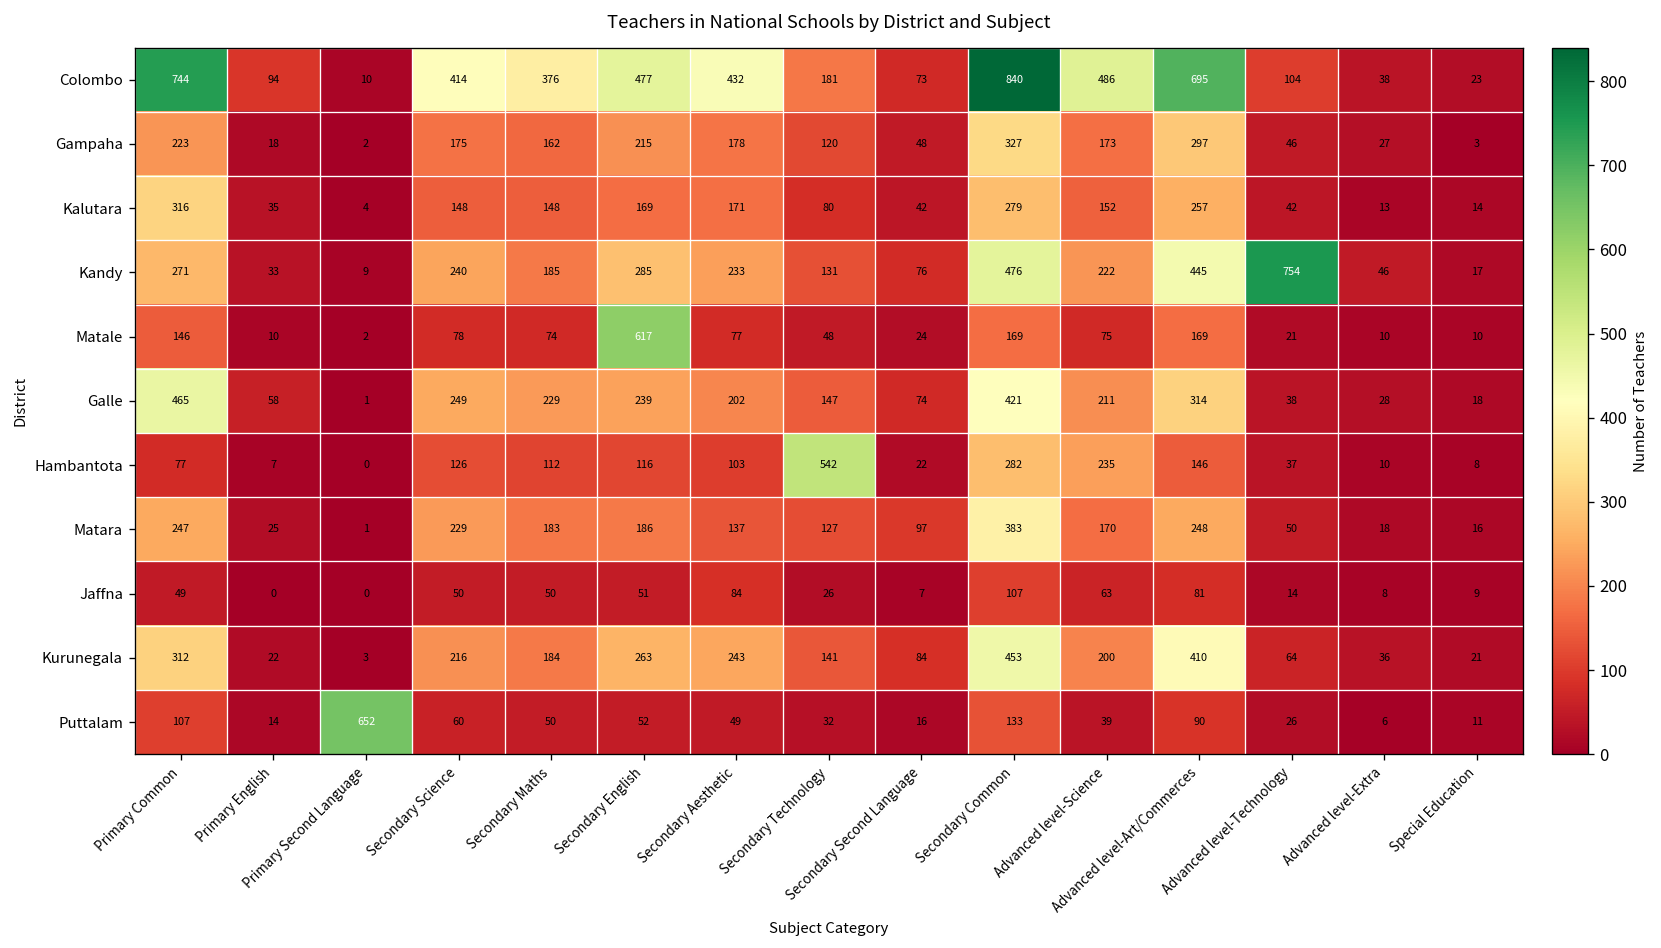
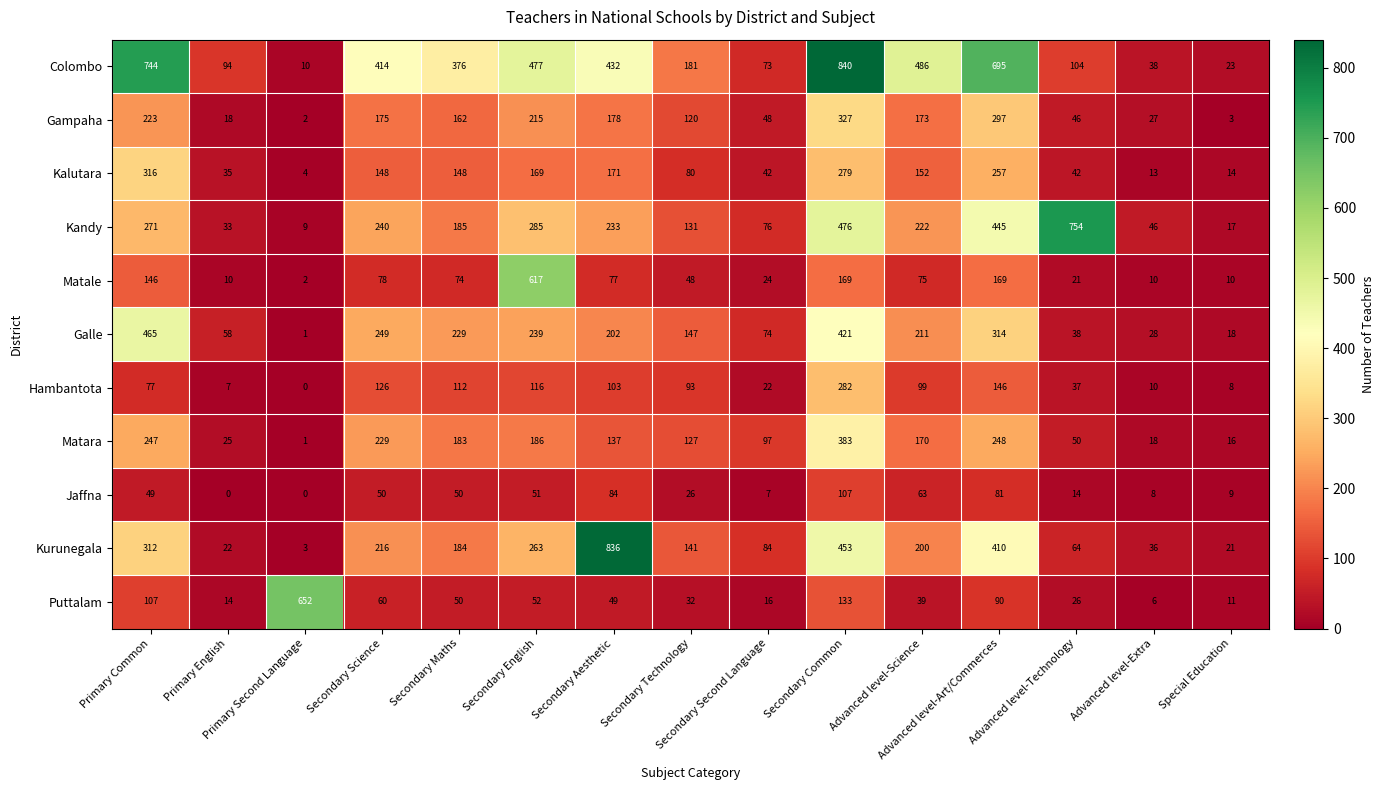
  {
    "Colombo": {
      "Primary Common": 744,
      "Primary English": 94,
      "Primary Second Language": 10,
      "Secondary Science": 414,
      "Secondary Maths": 376,
      "Secondary English": 477,
      "Secondary Aesthetic": 432,
      "Secondary Technology": 181,
      "Secondary Second Language": 73,
      "Secondary Common": 840,
      "Advanced level-Science": 486,
      "Advanced level-Art/Commerces": 695,
      "Advanced level-Technology": 104,
      "Advanced level-Extra": 38,
      "Special Education": 23
    },
    "Gampaha": {
      "Primary Common": 223,
      "Primary English": 18,
      "Primary Second Language": 2,
      "Secondary Science": 175,
      "Secondary Maths": 162,
      "Secondary English": 215,
      "Secondary Aesthetic": 178,
      "Secondary Technology": 120,
      "Secondary Second Language": 48,
      "Secondary Common": 327,
      "Advanced level-Science": 173,
      "Advanced level-Art/Commerces": 297,
      "Advanced level-Technology": 46,
      "Advanced level-Extra": 27,
      "Special Education": 3
    },
    "Kalutara": {
      "Primary Common": 316,
      "Primary English": 35,
      "Primary Second Language": 4,
      "Secondary Science": 148,
      "Secondary Maths": 148,
      "Secondary English": 169,
      "Secondary Aesthetic": 171,
      "Secondary Technology": 80,
      "Secondary Second Language": 42,
      "Secondary Common": 279,
      "Advanced level-Science": 152,
      "Advanced level-Art/Commerces": 257,
      "Advanced level-Technology": 42,
      "Advanced level-Extra": 13,
      "Special Education": 14
    },
    "Kandy": {
      "Primary Common": 271,
      "Primary English": 33,
      "Primary Second Language": 9,
      "Secondary Science": 240,
      "Secondary Maths": 185,
      "Secondary English": 285,
      "Secondary Aesthetic": 233,
      "Secondary Technology": 131,
      "Secondary Second Language": 76,
      "Secondary Common": 476,
      "Advanced level-Science": 222,
      "Advanced level-Art/Commerces": 445,
      "Advanced level-Technology": 754,
      "Advanced level-Extra": 46,
      "Special Education": 17
    },
    "Matale": {
      "Primary Common": 146,
      "Primary English": 10,
      "Primary Second Language": 2,
      "Secondary Science": 78,
      "Secondary Maths": 74,
      "Secondary English": 617,
      "Secondary Aesthetic": 77,
      "Secondary Technology": 48,
      "Secondary Second Language": 24,
      "Secondary Common": 169,
      "Advanced level-Science": 75,
      "Advanced level-Art/Commerces": 169,
      "Advanced level-Technology": 21,
      "Advanced level-Extra": 10,
      "Special Education": 10
    },
    "Galle": {
      "Primary Common": 465,
      "Primary English": 58,
      "Primary Second Language": 1,
      "Secondary Science": 249,
      "Secondary Maths": 229,
      "Secondary English": 239,
      "Secondary Aesthetic": 202,
      "Secondary Technology": 147,
      "Secondary Second Language": 74,
      "Secondary Common": 421,
      "Advanced level-Science": 211,
      "Advanced level-Art/Commerces": 314,
      "Advanced level-Technology": 38,
      "Advanced level-Extra": 28,
      "Special Education": 18
    },
    "Hambantota": {
      "Primary Common": 77,
      "Primary English": 7,
      "Primary Second Language": 0,
      "Secondary Science": 126,
      "Secondary Maths": 112,
      "Secondary English": 116,
      "Secondary Aesthetic": 103,
-     "Secondary Technology": 542,
+     "Secondary Technology": 93,
      "Secondary Second Language": 22,
      "Secondary Common": 282,
-     "Advanced level-Science": 235,
+     "Advanced level-Science": 99,
      "Advanced level-Art/Commerces": 146,
      "Advanced level-Technology": 37,
      "Advanced level-Extra": 10,
      "Special Education": 8
    },
    "Matara": {
      "Primary Common": 247,
      "Primary English": 25,
      "Primary Second Language": 1,
      "Secondary Science": 229,
      "Secondary Maths": 183,
      "Secondary English": 186,
      "Secondary Aesthetic": 137,
      "Secondary Technology": 127,
      "Secondary Second Language": 97,
      "Secondary Common": 383,
      "Advanced level-Science": 170,
      "Advanced level-Art/Commerces": 248,
      "Advanced level-Technology": 50,
      "Advanced level-Extra": 18,
      "Special Education": 16
    },
    "Jaffna": {
      "Primary Common": 49,
      "Primary English": 0,
      "Primary Second Language": 0,
      "Secondary Science": 50,
      "Secondary Maths": 50,
      "Secondary English": 51,
      "Secondary Aesthetic": 84,
      "Secondary Technology": 26,
      "Secondary Second Language": 7,
      "Secondary Common": 107,
      "Advanced level-Science": 63,
      "Advanced level-Art/Commerces": 81,
      "Advanced level-Technology": 14,
      "Advanced level-Extra": 8,
      "Special Education": 9
    },
    "Kurunegala": {
      "Primary Common": 312,
      "Primary English": 22,
      "Primary Second Language": 3,
      "Secondary Science": 216,
      "Secondary Maths": 184,
      "Secondary English": 263,
-     "Secondary Aesthetic": 243,
+     "Secondary Aesthetic": 836,
      "Secondary Technology": 141,
      "Secondary Second Language": 84,
      "Secondary Common": 453,
      "Advanced level-Science": 200,
      "Advanced level-Art/Commerces": 410,
      "Advanced level-Technology": 64,
      "Advanced level-Extra": 36,
      "Special Education": 21
    },
    "Puttalam": {
      "Primary Common": 107,
      "Primary English": 14,
      "Primary Second Language": 652,
      "Secondary Science": 60,
      "Secondary Maths": 50,
      "Secondary English": 52,
      "Secondary Aesthetic": 49,
      "Secondary Technology": 32,
      "Secondary Second Language": 16,
      "Secondary Common": 133,
      "Advanced level-Science": 39,
      "Advanced level-Art/Commerces": 90,
      "Advanced level-Technology": 26,
      "Advanced level-Extra": 6,
      "Special Education": 11
    }
  }
